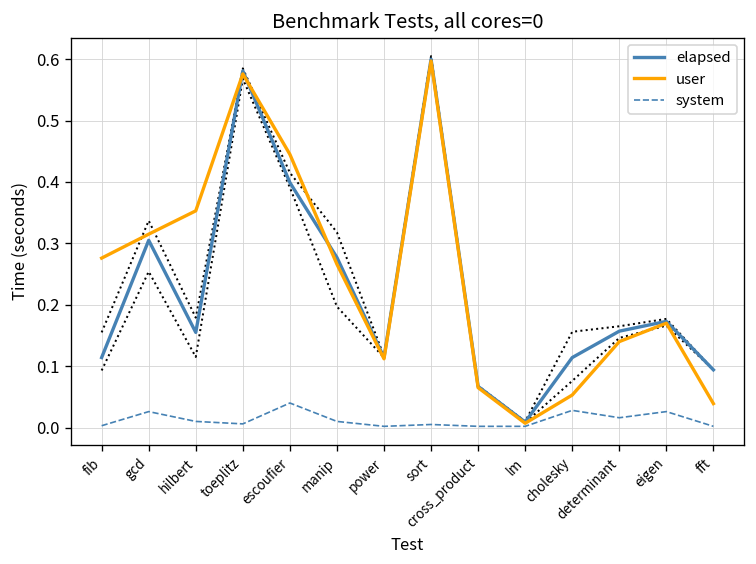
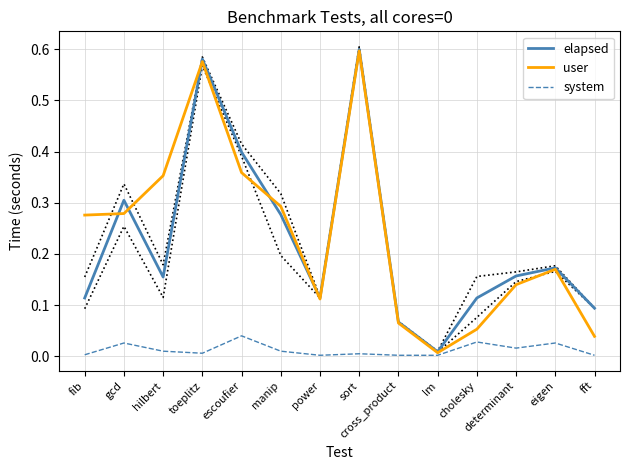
  {
    "user": {
      "fib": 0.28,
-     "gcd": 0.32,
+     "gcd": 0.28,
      "hilbert": 0.35,
      "toeplitz": 0.58,
-     "escoufier": 0.45,
-     "manip": 0.27,
+     "escoufier": 0.36,
+     "manip": 0.29,
      "cholesky": 0.05,
      "determinant": 0.14,
      "fft": 0.04
    }
  }
